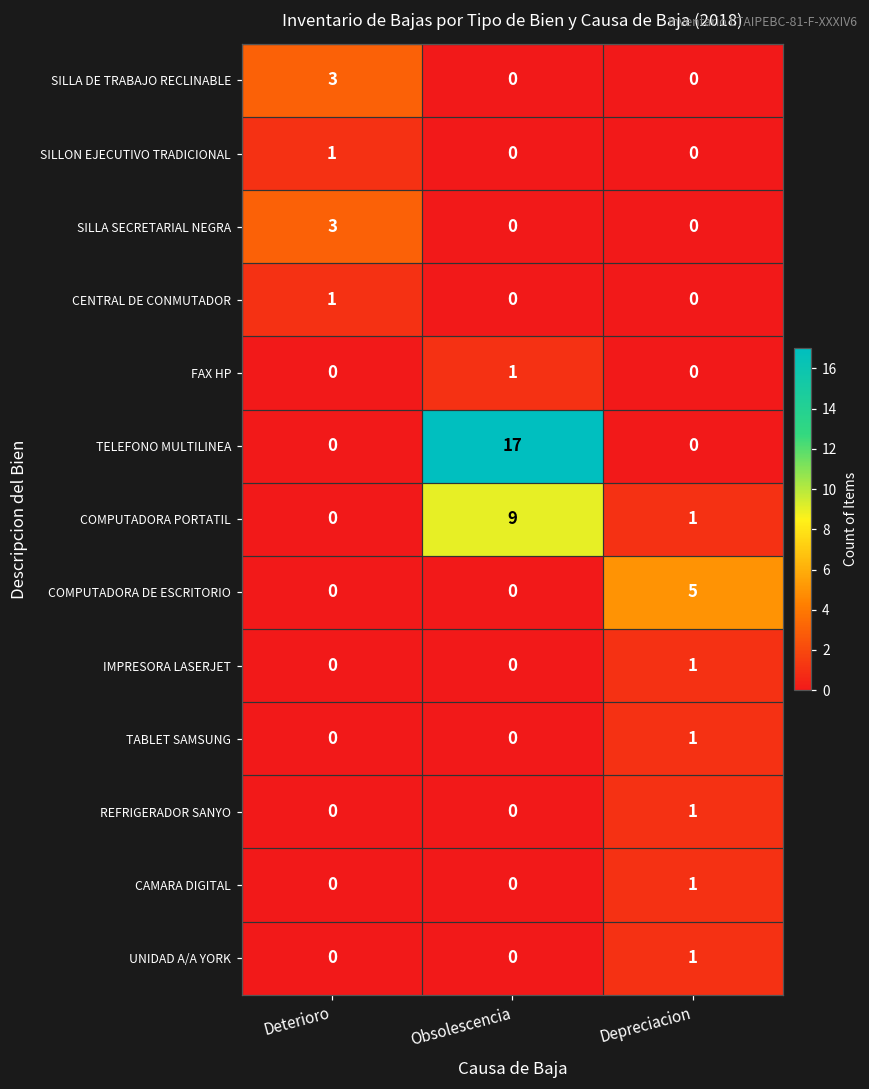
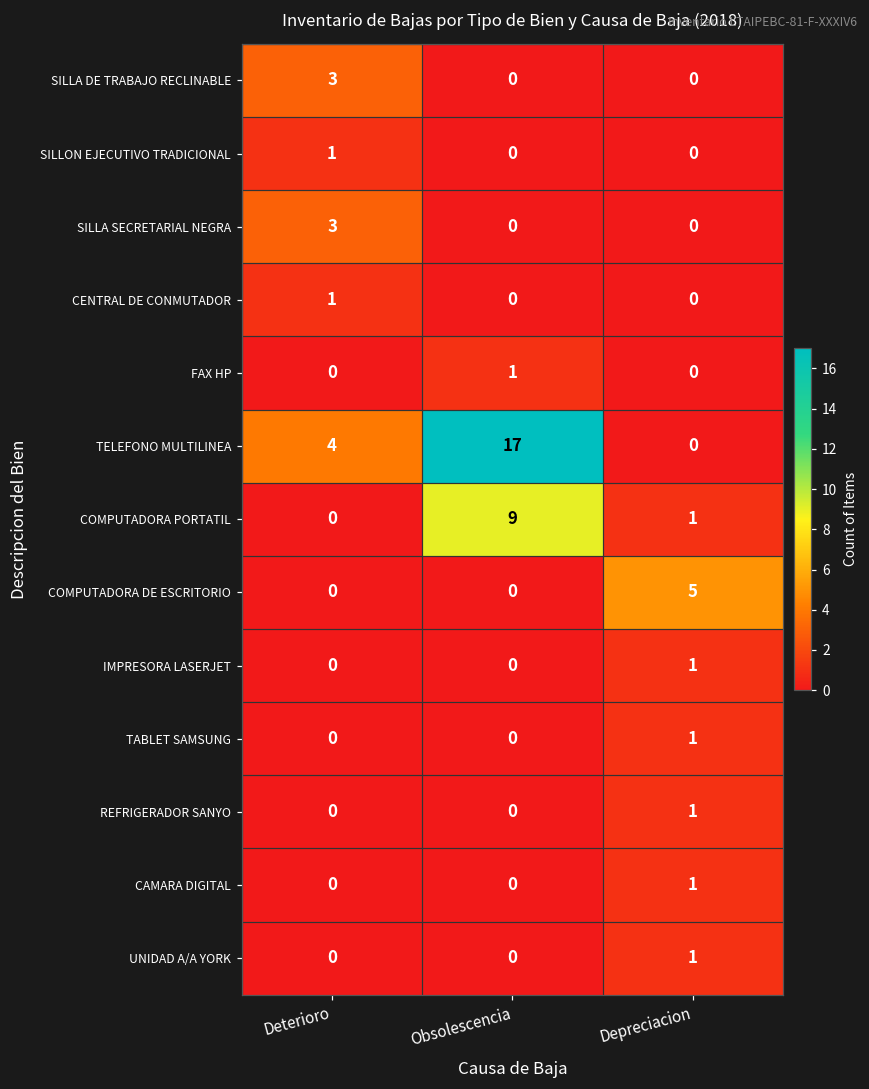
  {
    "SILLA DE TRABAJO RECLINABLE": {
      "Deterioro": 3,
      "Obsolescencia": 0,
      "Depreciacion": 0
    },
    "SILLON EJECUTIVO TRADICIONAL": {
      "Deterioro": 1,
      "Obsolescencia": 0,
      "Depreciacion": 0
    },
    "SILLA SECRETARIAL NEGRA": {
      "Deterioro": 3,
      "Obsolescencia": 0,
      "Depreciacion": 0
    },
    "CENTRAL DE CONMUTADOR": {
      "Deterioro": 1,
      "Obsolescencia": 0,
      "Depreciacion": 0
    },
    "FAX HP": {
      "Deterioro": 0,
      "Obsolescencia": 1,
      "Depreciacion": 0
    },
    "TELEFONO MULTILINEA": {
-     "Deterioro": 0,
+     "Deterioro": 4,
      "Obsolescencia": 17,
      "Depreciacion": 0
    },
    "COMPUTADORA PORTATIL": {
      "Deterioro": 0,
      "Obsolescencia": 9,
      "Depreciacion": 1
    },
    "COMPUTADORA DE ESCRITORIO": {
      "Deterioro": 0,
      "Obsolescencia": 0,
      "Depreciacion": 5
    },
    "IMPRESORA LASERJET": {
      "Deterioro": 0,
      "Obsolescencia": 0,
      "Depreciacion": 1
    },
    "TABLET SAMSUNG": {
      "Deterioro": 0,
      "Obsolescencia": 0,
      "Depreciacion": 1
    },
    "REFRIGERADOR SANYO": {
      "Deterioro": 0,
      "Obsolescencia": 0,
      "Depreciacion": 1
    },
    "CAMARA DIGITAL": {
      "Deterioro": 0,
      "Obsolescencia": 0,
      "Depreciacion": 1
    },
    "UNIDAD A/A YORK": {
      "Deterioro": 0,
      "Obsolescencia": 0,
      "Depreciacion": 1
    }
  }
